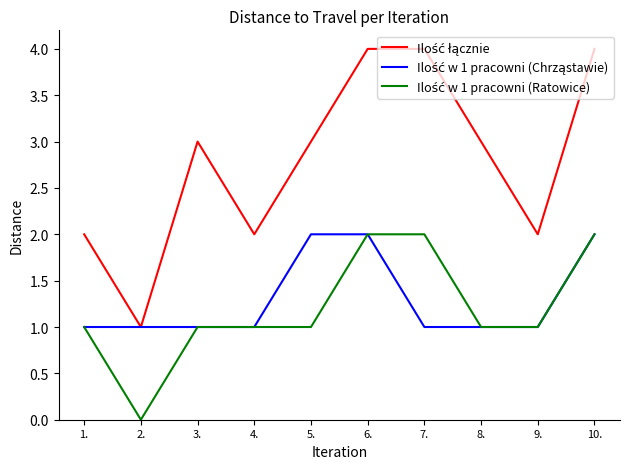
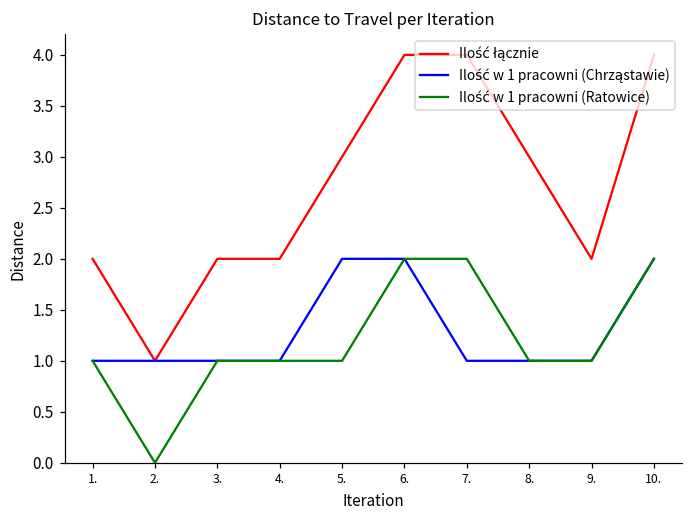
  {
    "Ilość łącznie": {
      "1.": 2,
-     "3.": 3,
+     "3.": 2,
      "4.": 2,
      "5.": 3,
      "6.": 4,
      "8.": 3,
      "9.": 2
    },
    "Ilość w 1 pracowni (Chrząstawie)": {
      "5.": 2,
      "7.": 1
    },
    "Ilość w 1 pracowni (Ratowice)": {
      "2.": 0,
      "5.": 1,
      "7.": 2
    }
  }
